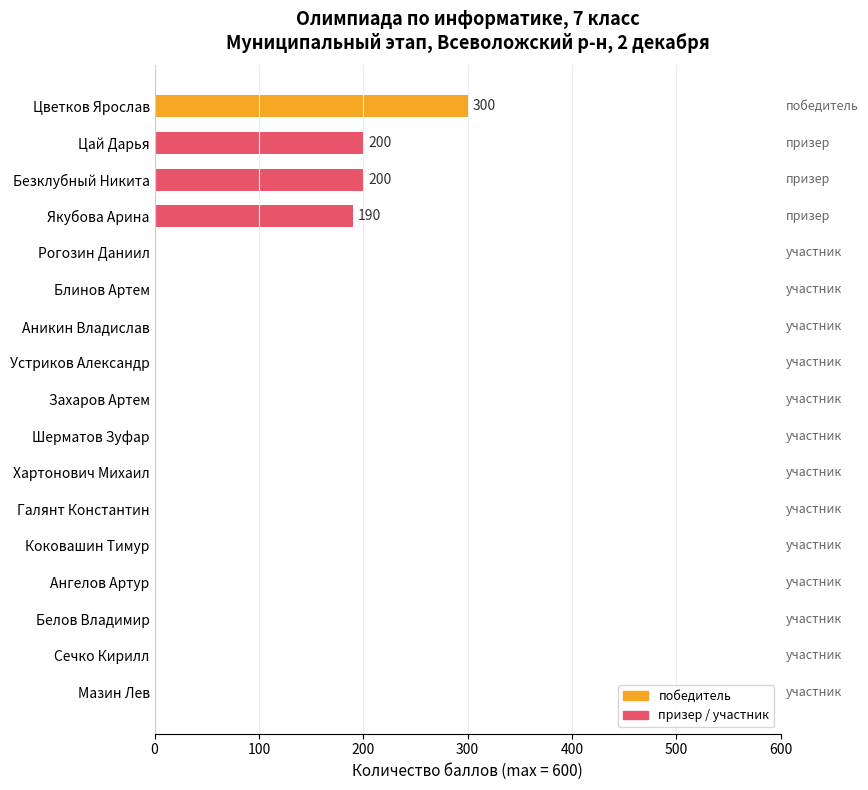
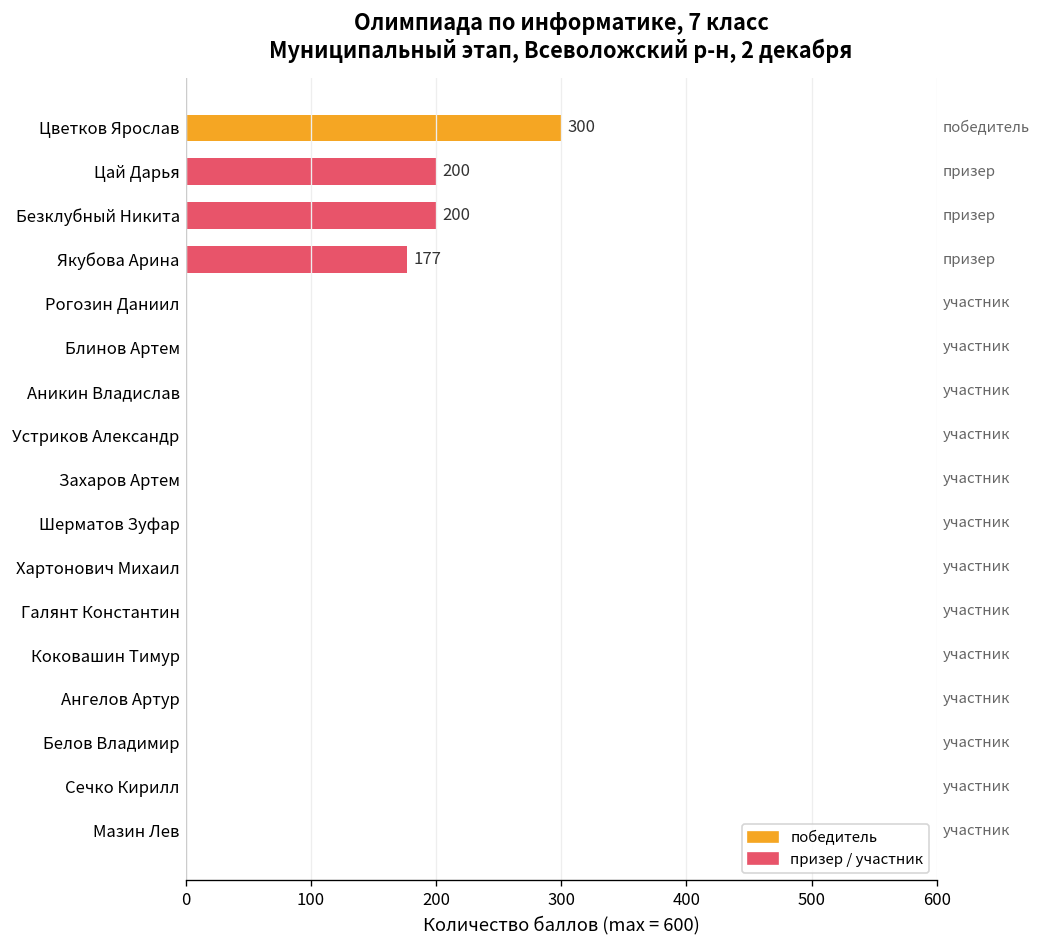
  {
    "Цветков Ярослав": 300,
    "Цай Дарья": 200,
    "Безклубный Никита": 200,
-   "Якубова Арина": 190
+   "Якубова Арина": 177
  }
